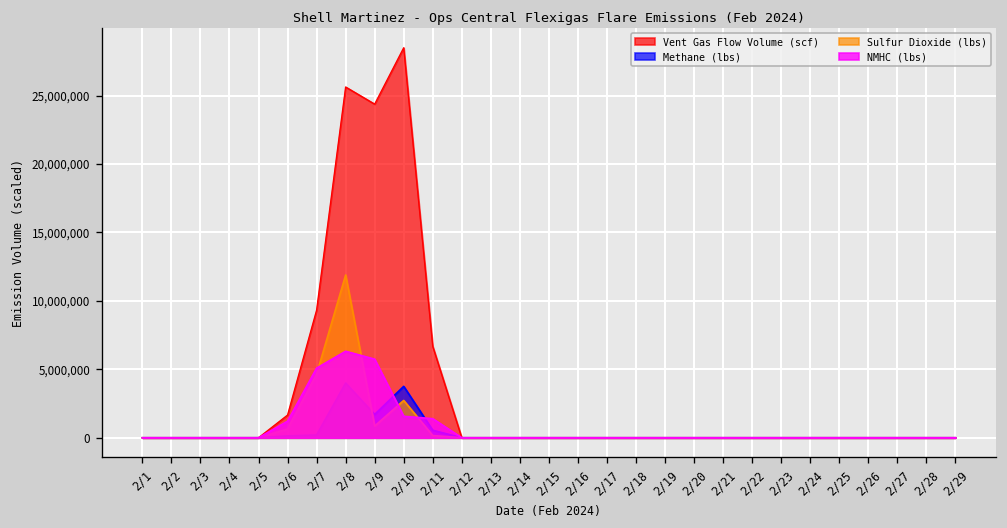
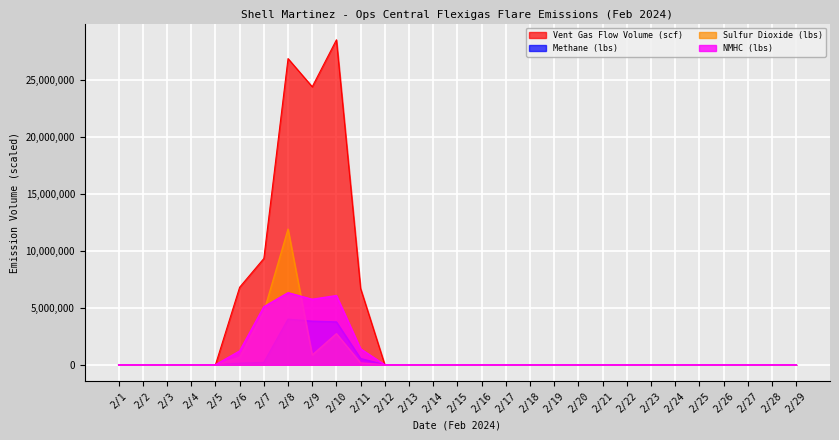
  {
    "Vent Gas Flow Volume (scf)": {
-     "2/6": "1,700,000",
+     "2/6": "6,800,000",
      "2/7": "9,300,000",
-     "2/8": "25,600,000",
+     "2/8": "26,800,000",
      "2/9": "24,400,000",
      "2/10": "28,500,000",
      "2/11": "6,700,000"
    },
    "Methane (lbs)": {
      "2/6": "100,000",
      "2/7": "200,000",
      "2/8": "4,000,000",
-     "2/9": "1,700,000",
+     "2/9": "3,800,000",
      "2/10": "3,800,000",
      "2/11": "500,000"
    },
    "Sulfur Dioxide (lbs)": {
      "2/6": "600,000",
      "2/7": "4,600,000",
      "2/8": "11,900,000",
      "2/9": "900,000",
      "2/10": "2,700,000",
      "2/11": "200,000"
    },
    "NMHC (lbs)": {
      "2/6": "1,200,000",
      "2/7": "5,100,000",
      "2/8": "6,300,000",
      "2/9": "5,700,000",
-     "2/10": "1,600,000",
+     "2/10": "6,100,000",
      "2/11": "1,400,000"
    }
  }
